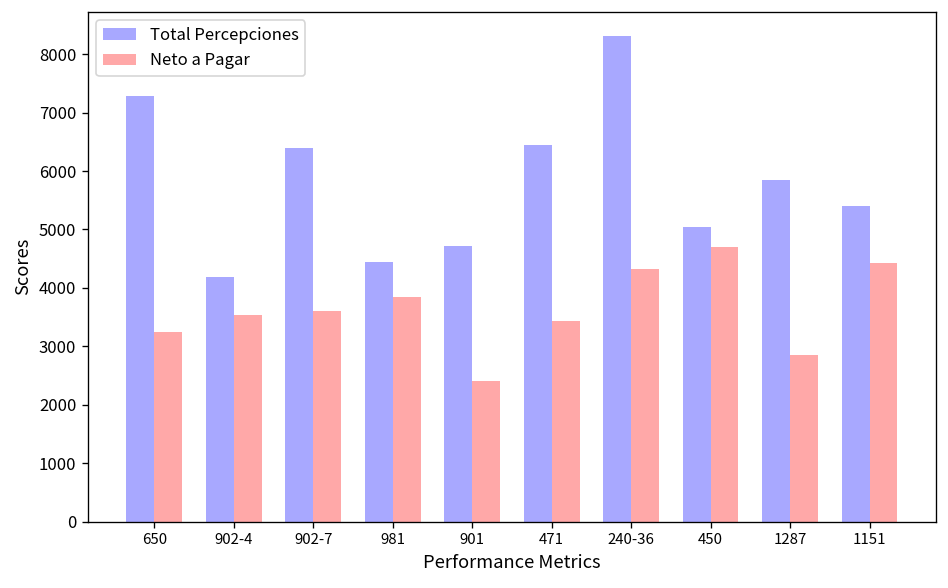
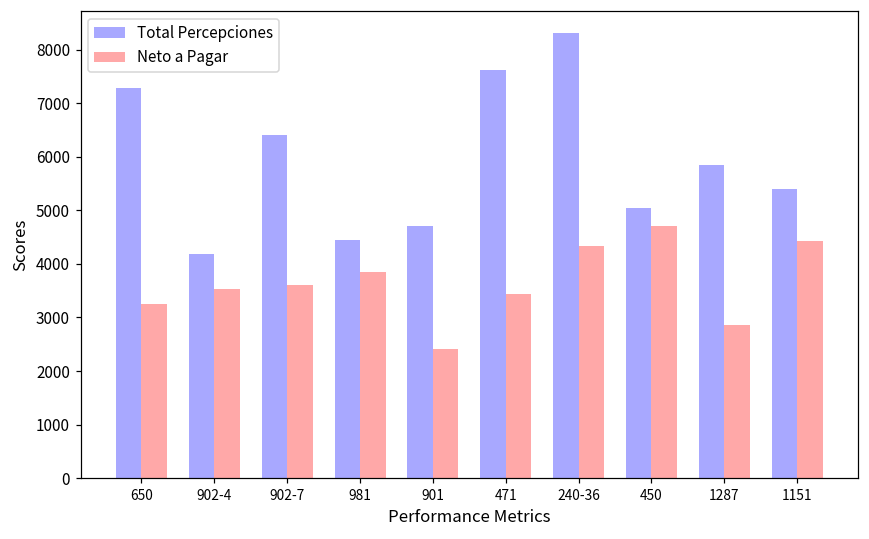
  {
    "Total Percepciones": {
      "650": 7300,
      "902-4": 4200,
      "902-7": 6400,
      "981": 4400,
      "901": 4700,
-     "471": 6400,
+     "471": 7600,
      "240-36": 8300,
      "450": 5000,
      "1287": 5800,
      "1151": 5400
    },
    "Neto a Pagar": {
      "650": 3200,
      "902-4": 3500,
      "902-7": 3600,
      "981": 3800,
      "901": 2400,
      "471": 3400,
      "240-36": 4300,
      "450": 4700,
      "1287": 2900,
      "1151": 4400
    }
  }
